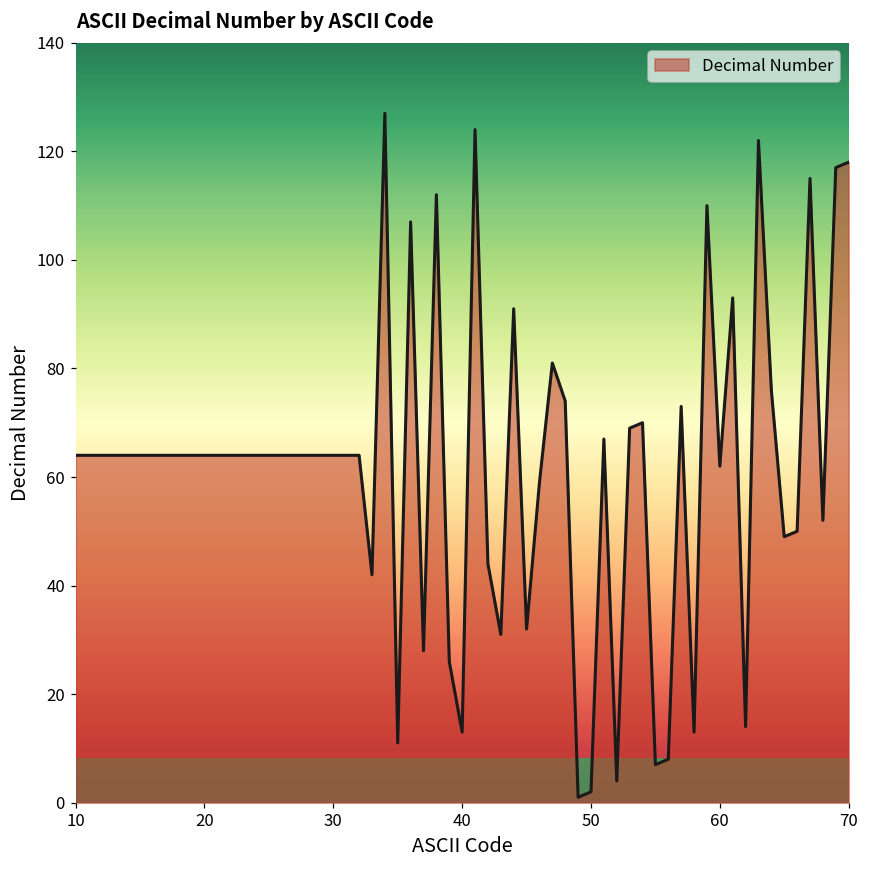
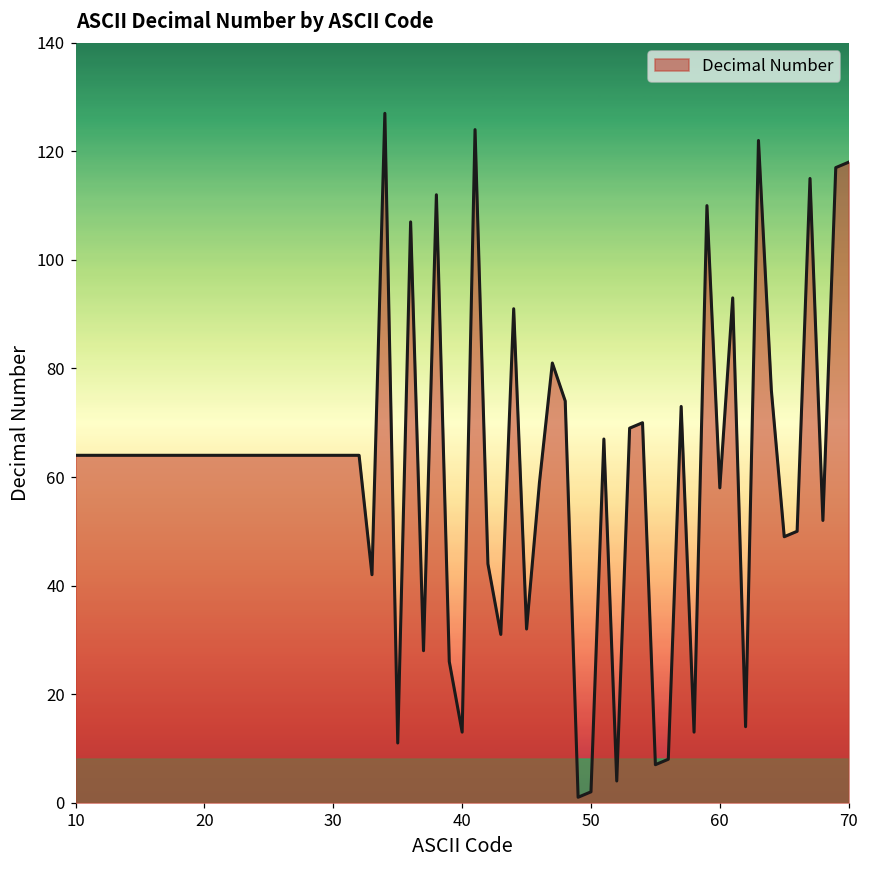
  {
    "10": 64,
    "40": 13,
-   "60": 62,
+   "60": 58,
    "70": 118
  }
